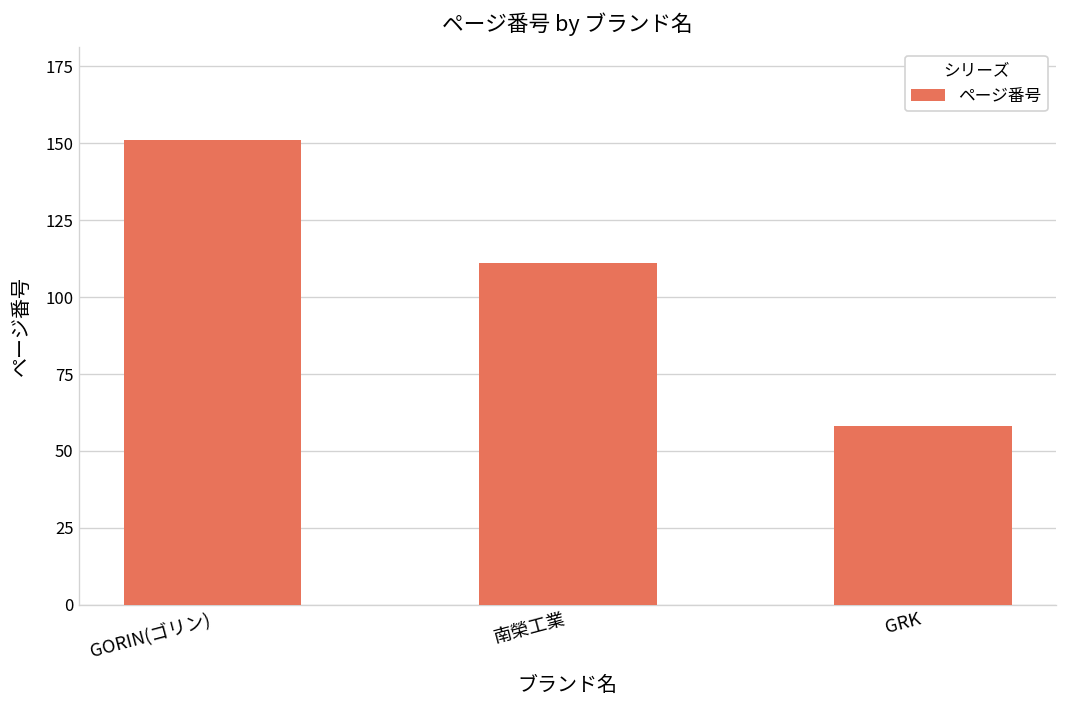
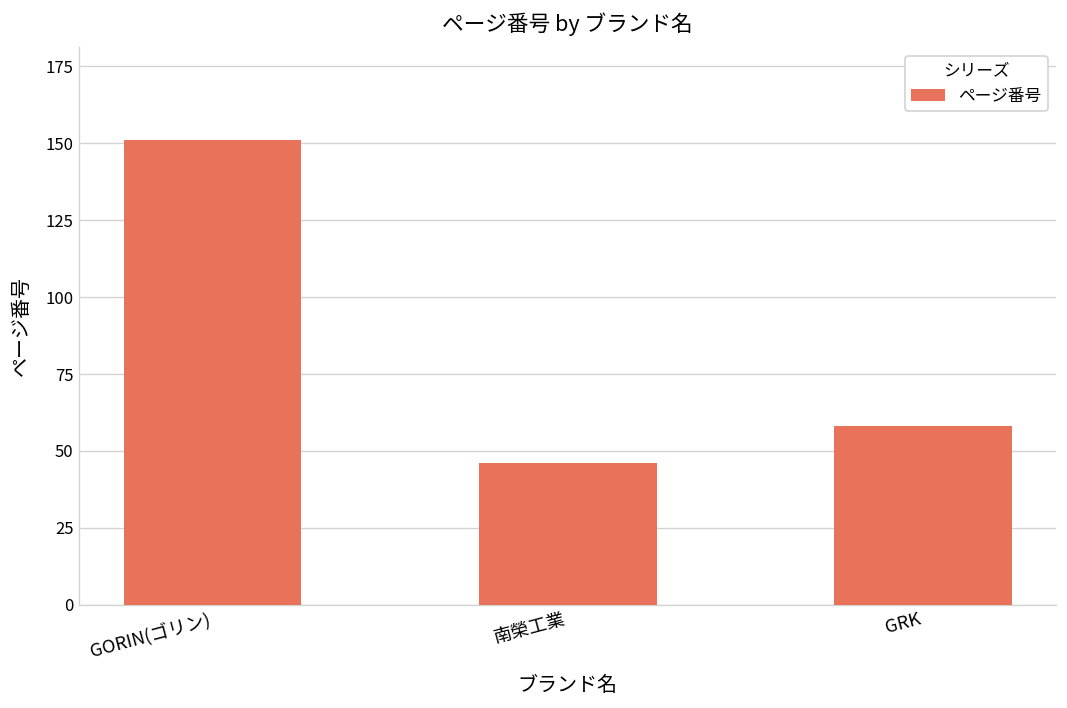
  {
    "GORIN(ゴリン)": 151,
-   "南榮工業": 111,
+   "南榮工業": 46,
    "GRK": 58
  }
